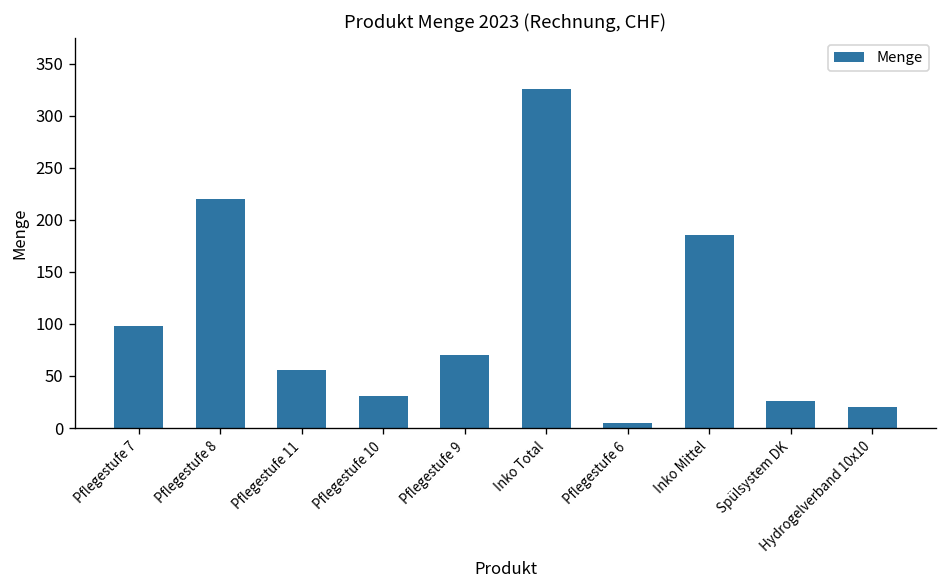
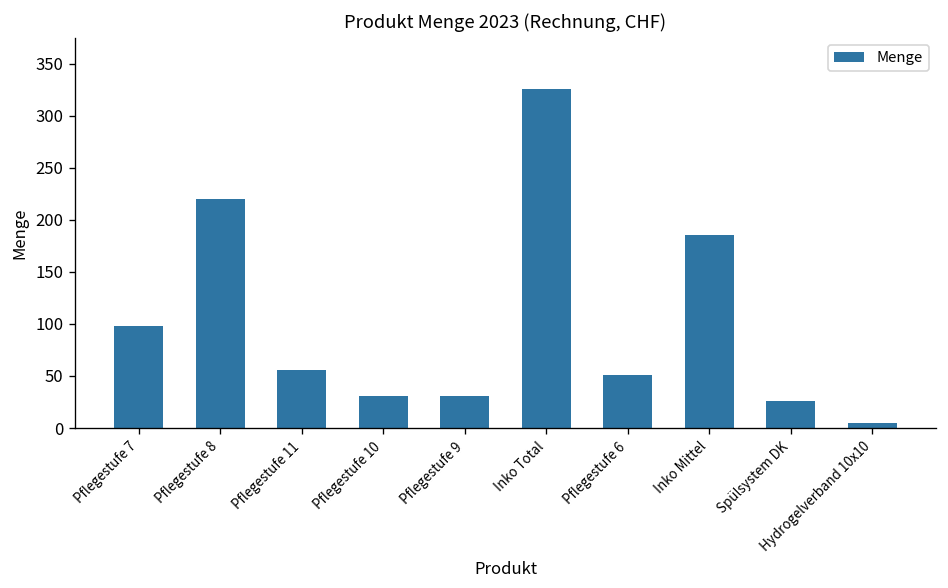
  {
    "Pflegestufe 7": 100,
    "Pflegestufe 8": 220,
    "Pflegestufe 11": 60,
    "Pflegestufe 10": 30,
-   "Pflegestufe 9": 70,
+   "Pflegestufe 9": 30,
    "Inko Total": 330,
-   "Pflegestufe 6": 10,
+   "Pflegestufe 6": 50,
    "Inko Mittel": 190,
    "Spülsystem DK": 30,
-   "Hydrogelverband 10x10": 20
+   "Hydrogelverband 10x10": 10
  }
